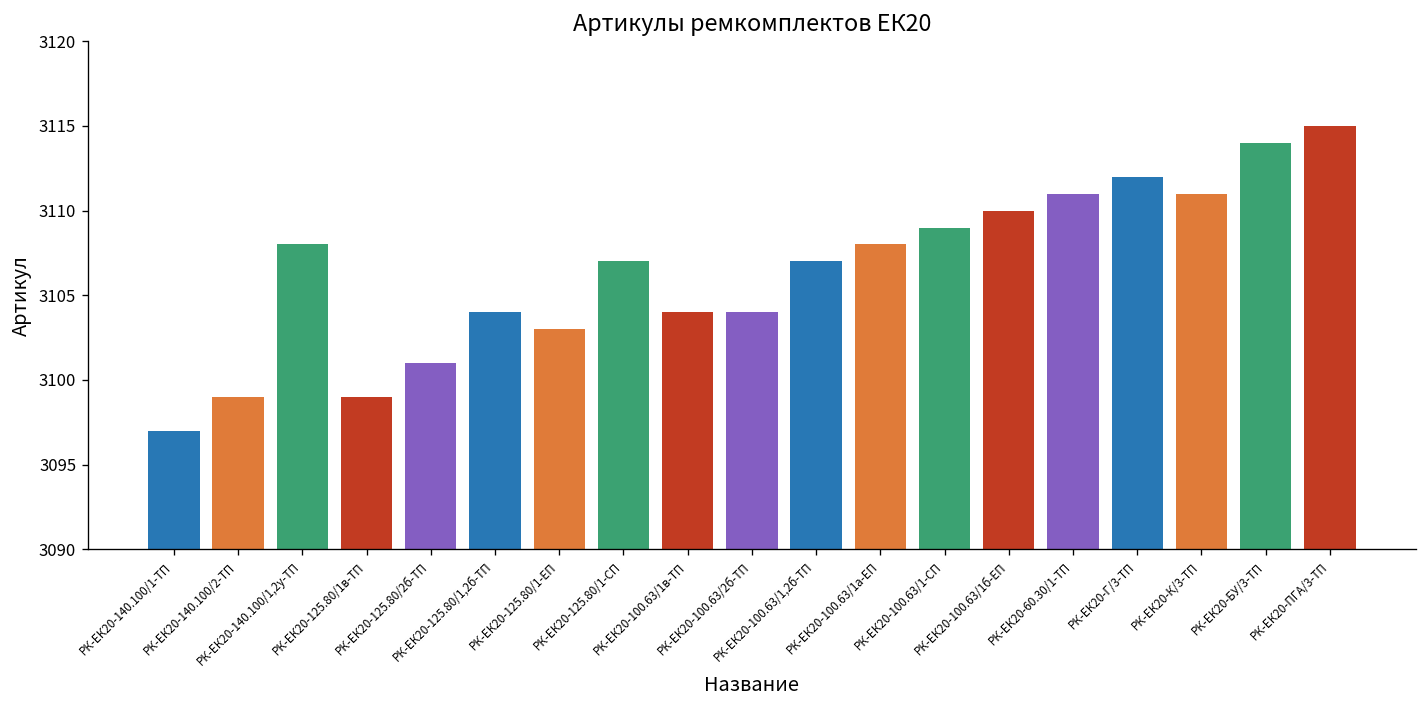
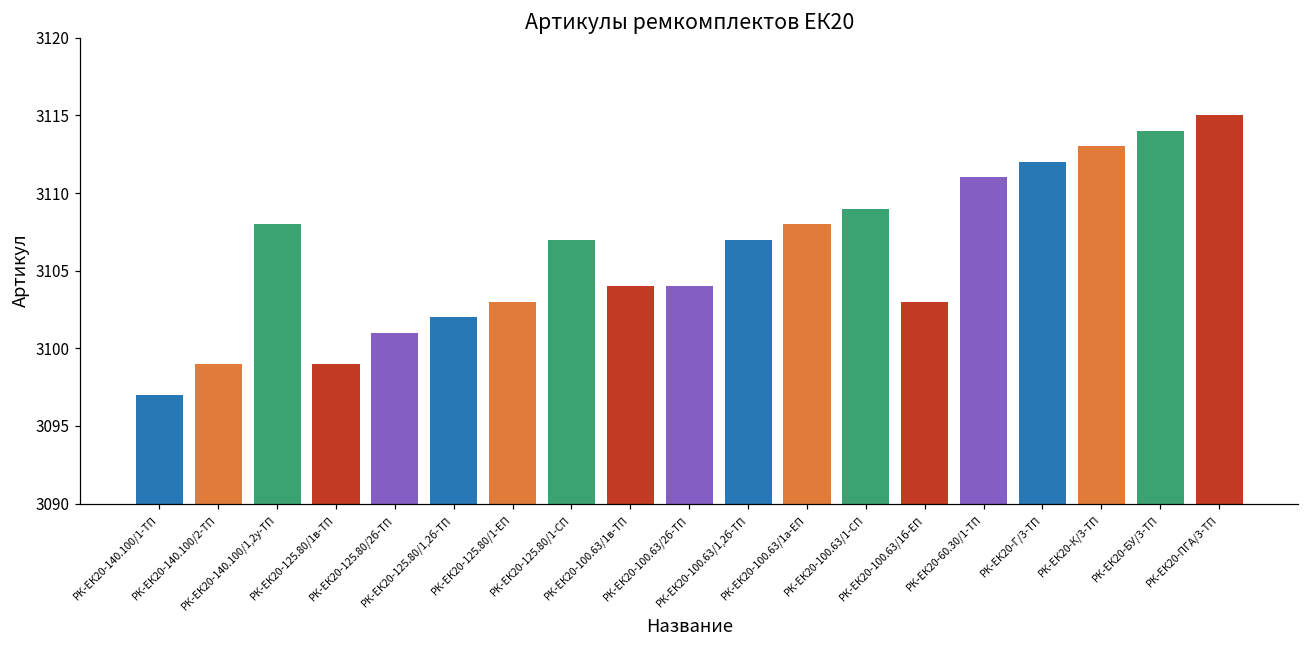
  {
    "РК-ЕК20-140.100/1-ТП": 3097,
    "РК-ЕК20-140.100/2-ТП": 3099,
    "РК-ЕК20-140.100/1,2у-ТП": 3108,
    "РК-ЕК20-125.80/1в-ТП": 3099,
    "РК-ЕК20-125.80/2б-ТП": 3101,
-   "РК-ЕК20-125.80/1,2б-ТП": 3104,
+   "РК-ЕК20-125.80/1,2б-ТП": 3102,
    "РК-ЕК20-125.80/1-ЕП": 3103,
    "РК-ЕК20-125.80/1-СП": 3107,
    "РК-ЕК20-100.63/1в-ТП": 3104,
    "РК-ЕК20-100.63/2б-ТП": 3104,
    "РК-ЕК20-100.63/1,2б-ТП": 3107,
    "РК-ЕК20-100.63/1а-ЕП": 3108,
    "РК-ЕК20-100.63/1-СП": 3109,
-   "РК-ЕК20-100.63/1б-ЕП": 3110,
+   "РК-ЕК20-100.63/1б-ЕП": 3103,
    "РК-ЕК20-60.30/1-ТП": 3111,
    "РК-ЕК20-Г/3-ТП": 3112,
-   "РК-ЕК20-К/3-ТП": 3111,
+   "РК-ЕК20-К/3-ТП": 3113,
    "РК-ЕК20-БУ/3-ТП": 3114,
    "РК-ЕК20-ПГА/3-ТП": 3115
  }
